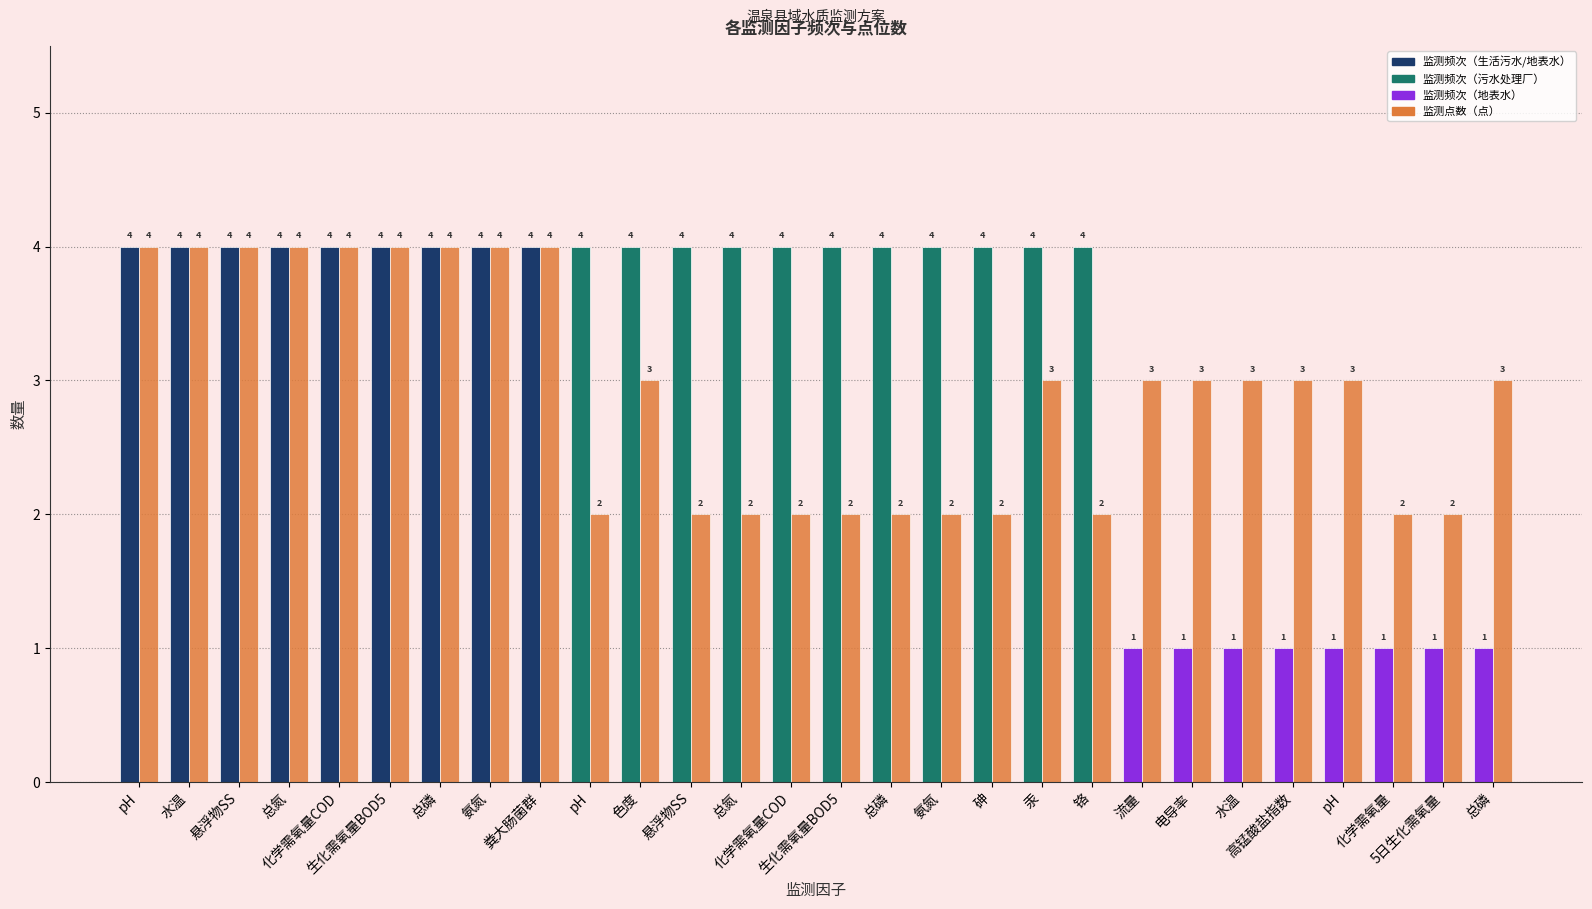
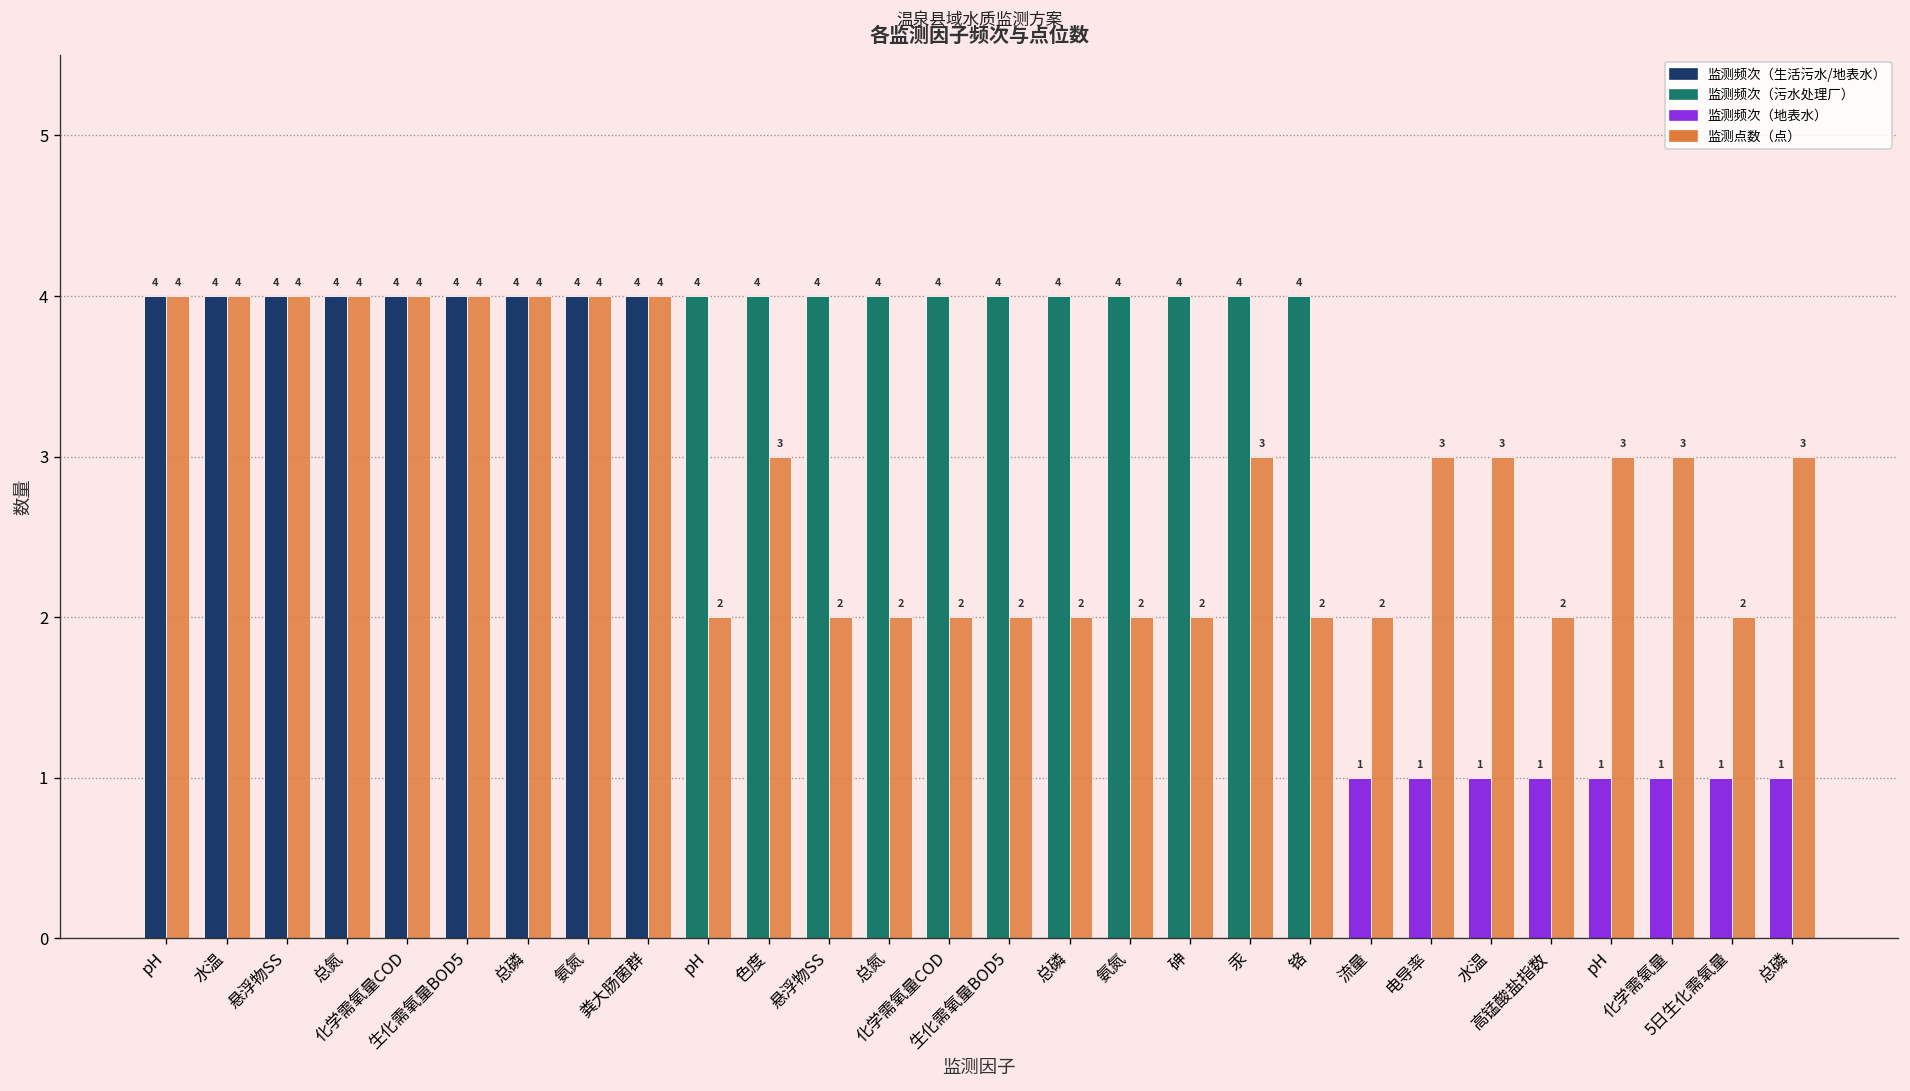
  {
    "监测点数（点）": {
      "粪大肠菌群": 4,
      "色度": 3,
      "砷": 2,
      "汞": 3,
      "铬": 2,
-     "流量": 3,
+     "流量": 2,
      "电导率": 3,
-     "高锰酸盐指数": 3,
-     "化学需氧量": 2,
+     "高锰酸盐指数": 2,
+     "化学需氧量": 3,
      "5日生化需氧量": 2
    }
  }
